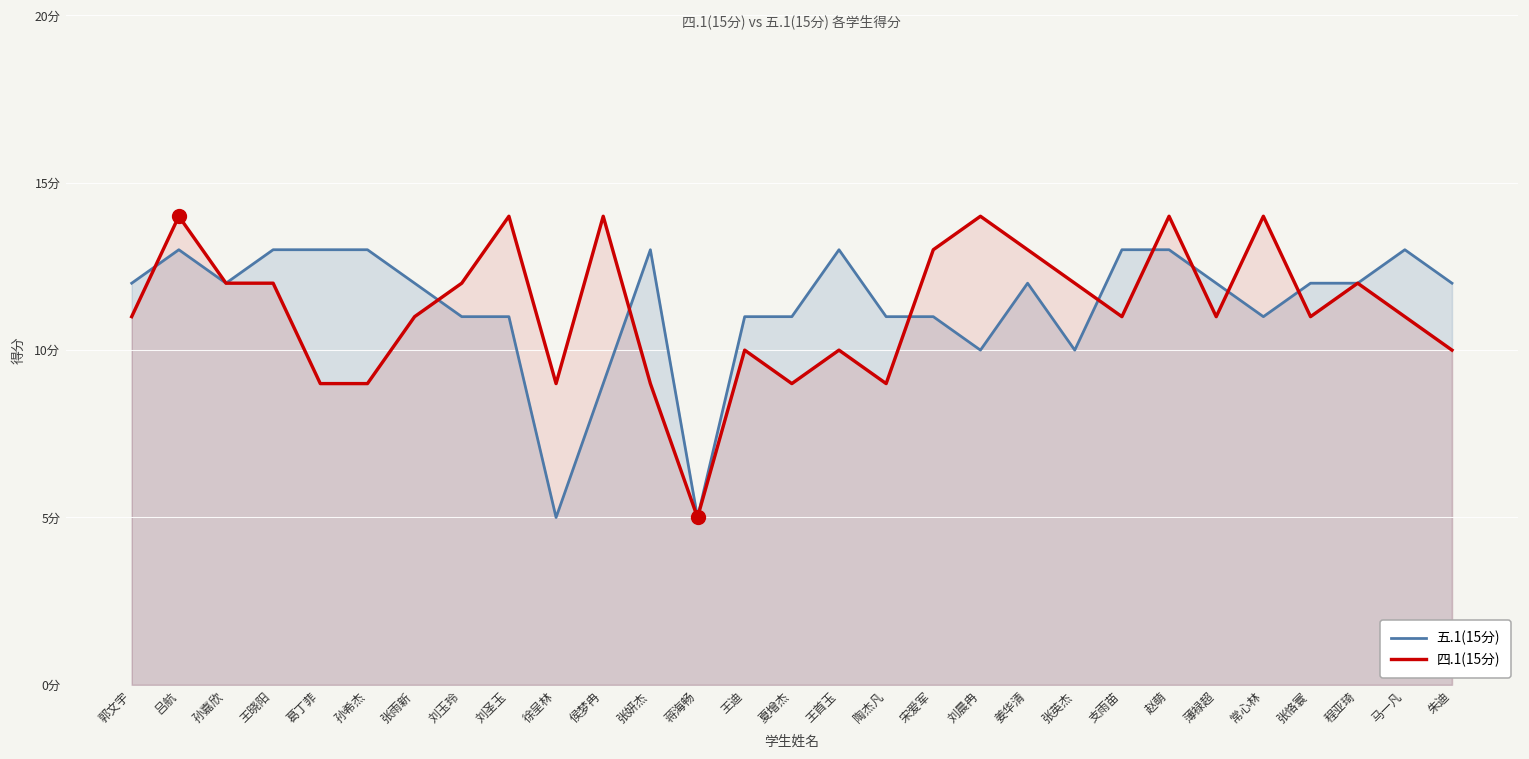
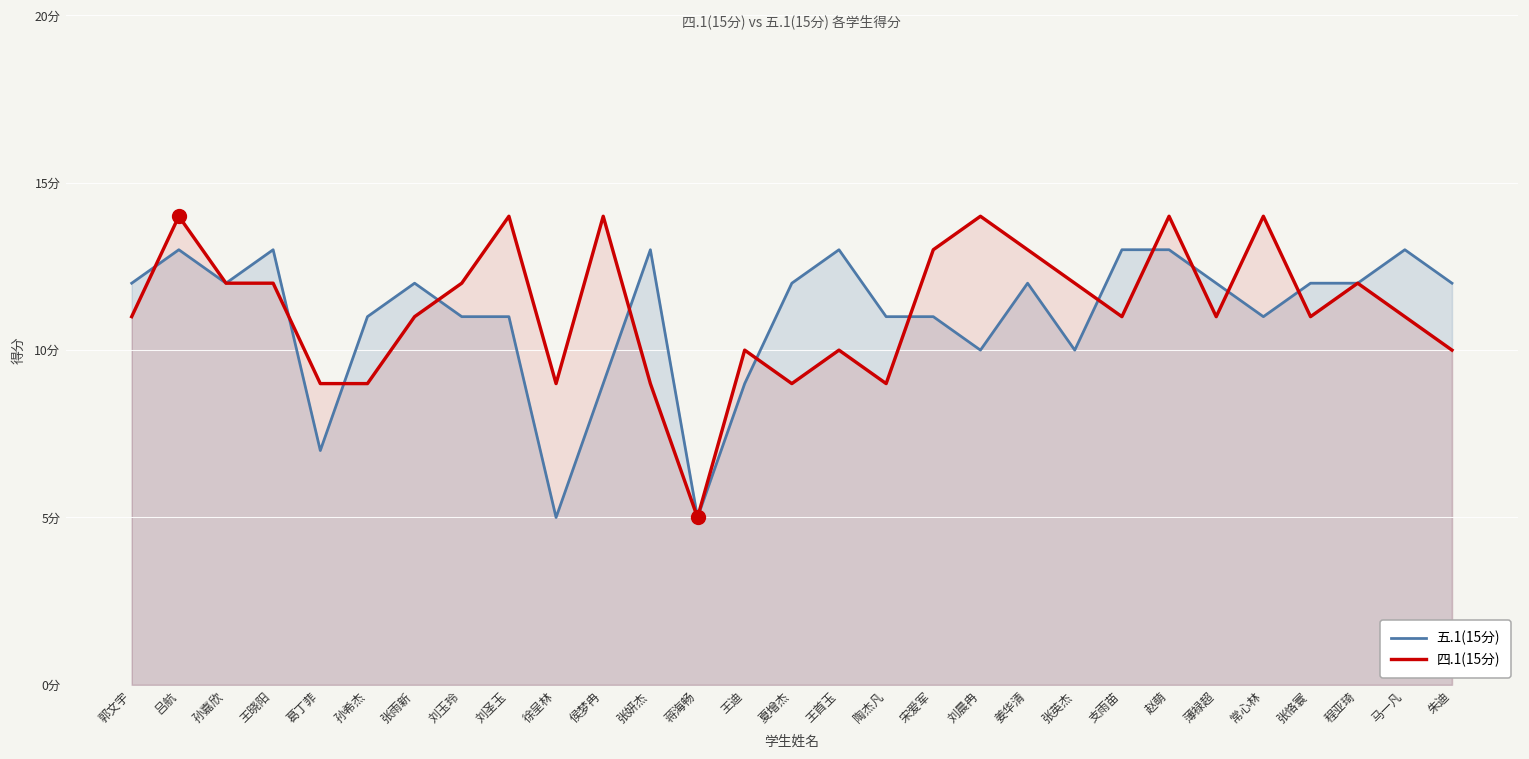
  {
    "五.1(15分)": {
      "郭文宇": "12分",
      "吕航": "13分",
      "王晓阳": "13分",
-     "葛丁菲": "13分",
-     "孙希杰": "13分",
+     "葛丁菲": "7分",
+     "孙希杰": "11分",
      "张雨新": "12分",
      "刘玉玲": "11分",
      "刘圣玉": "11分",
      "徐呈林": "5分",
      "侯梦冉": "9分",
      "张妍杰": "13分",
-     "王迪": "11分",
-     "夏增杰": "11分",
+     "王迪": "9分",
+     "夏增杰": "12分",
      "王首玉": "13分",
      "陶杰凡": "11分",
      "宋爱军": "11分",
      "刘晨冉": "10分",
      "姜华清": "12分",
      "张英杰": "10分",
      "支雨苗": "13分",
      "赵萌": "13分",
      "薄禄超": "12分",
      "常心林": "11分",
      "张恪寰": "12分",
      "马一凡": "13分",
      "朱迪": "12分"
    }
  }
